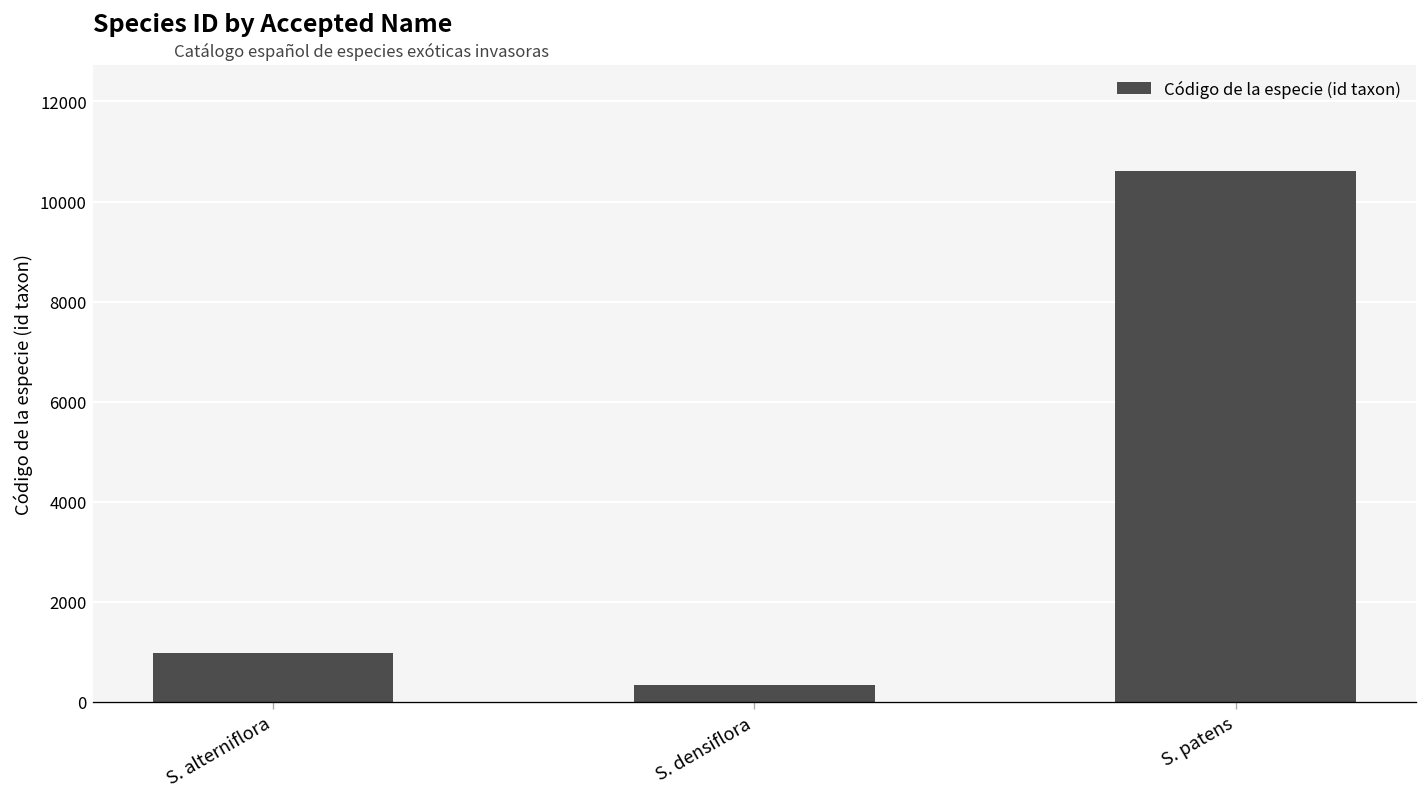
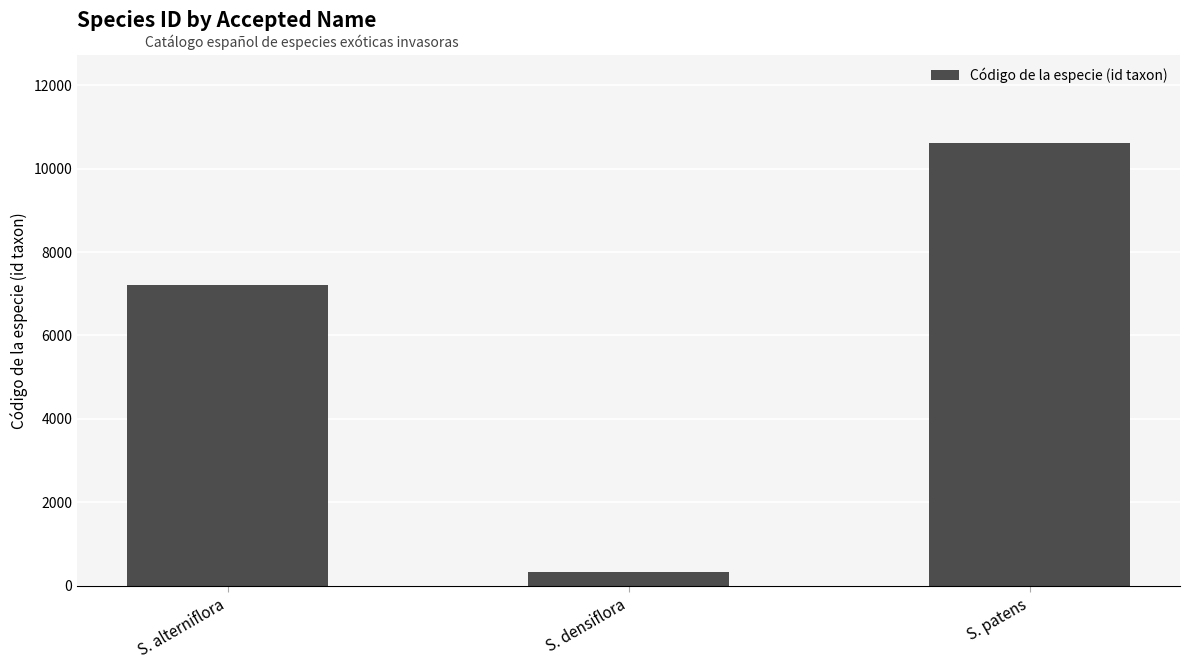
  {
-   "S. alterniflora": 1000,
+   "S. alterniflora": 7200,
    "S. densiflora": 300,
    "S. patens": 10600
  }
